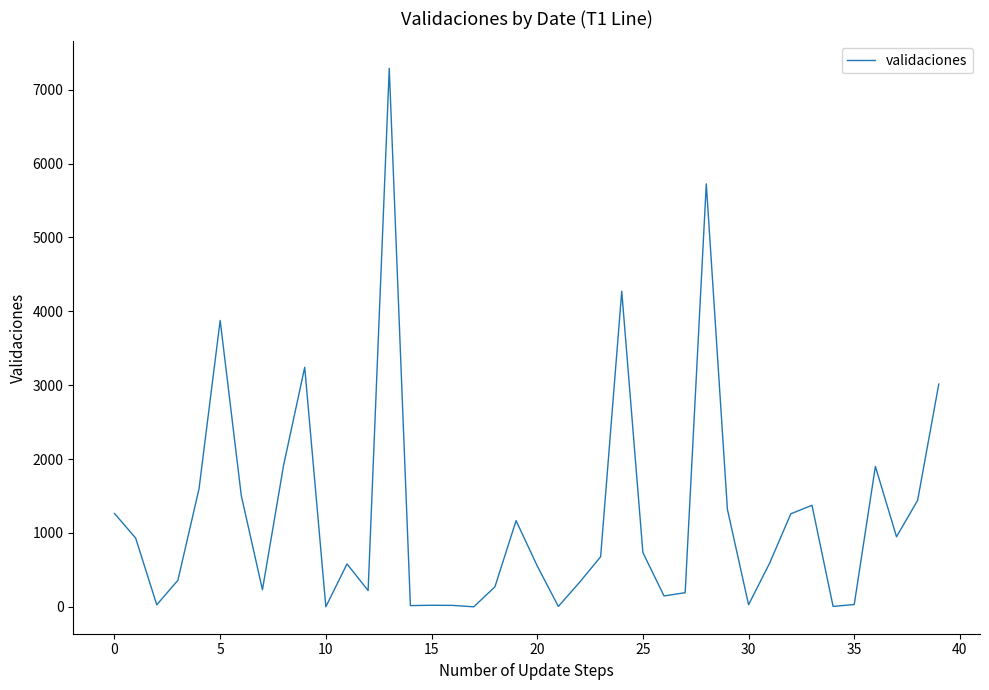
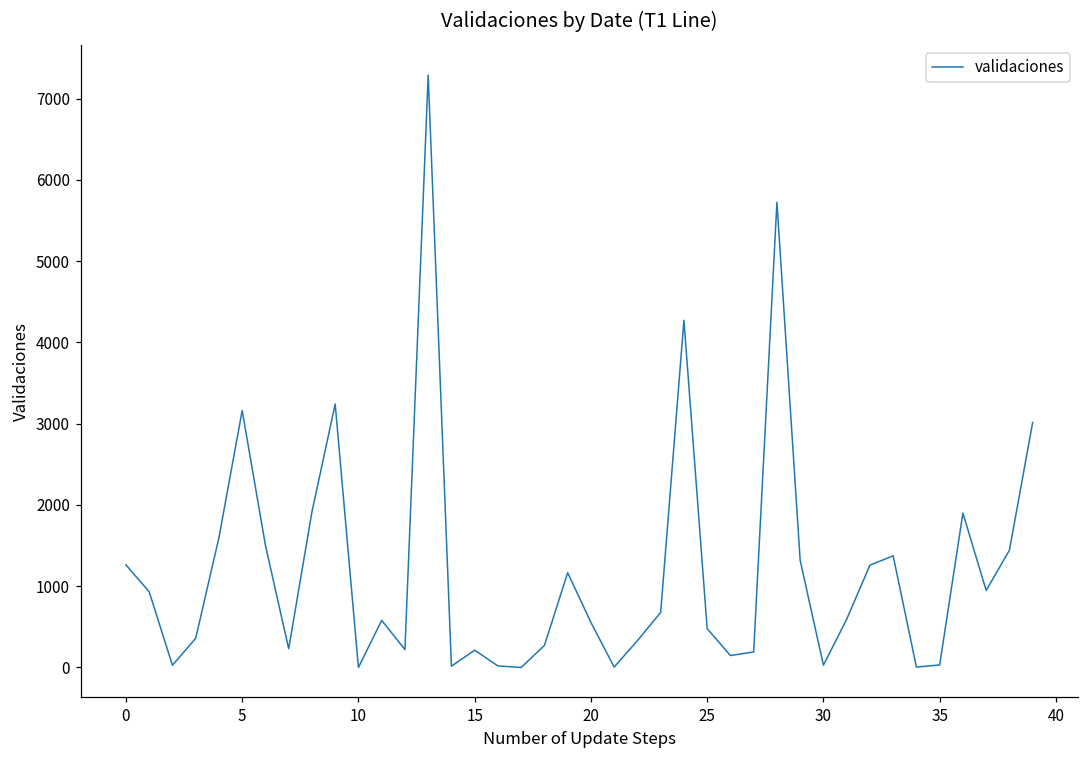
  {
    "0": 1300,
-   "5": 3900,
+   "5": 3200,
    "10": 0,
-   "15": 0,
+   "15": 200,
    "20": 600,
-   "25": 700,
+   "25": 500,
    "30": 0,
    "35": 0
  }
